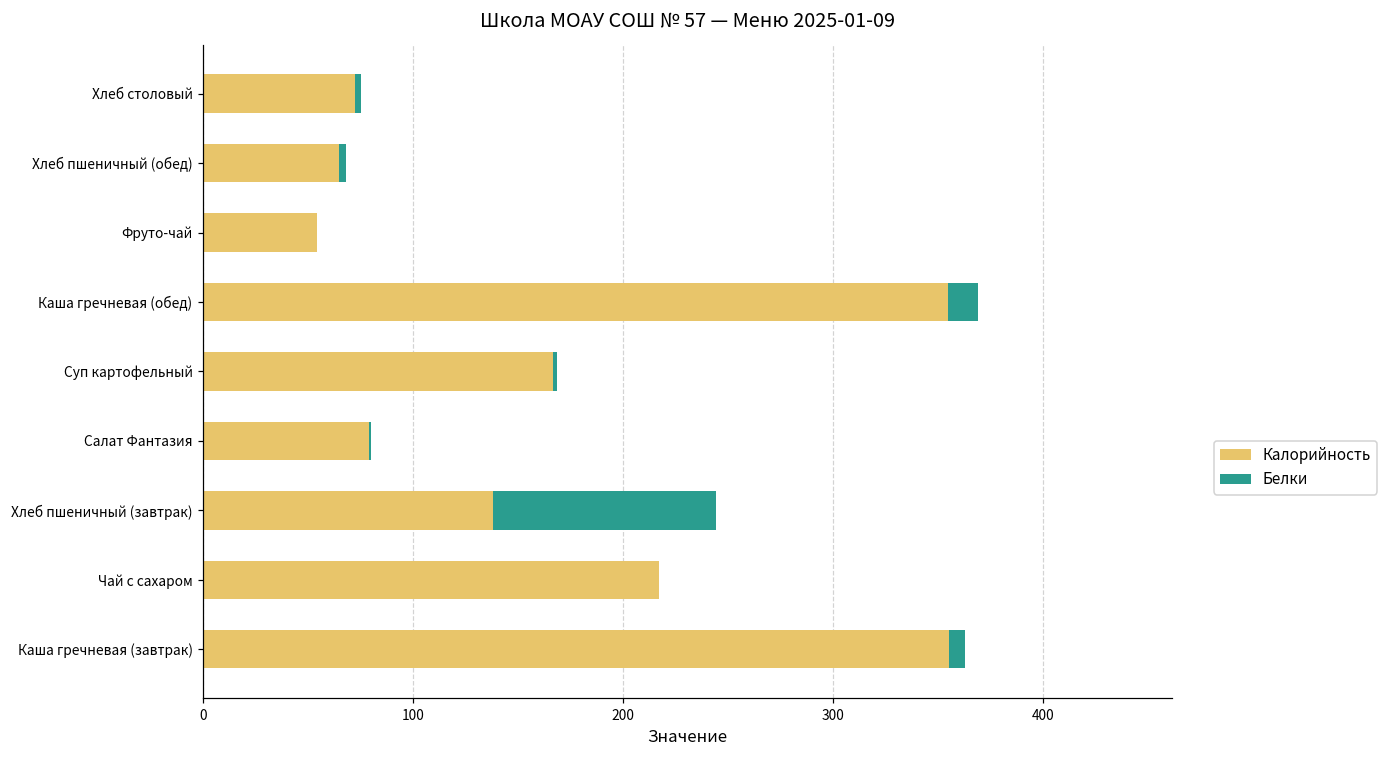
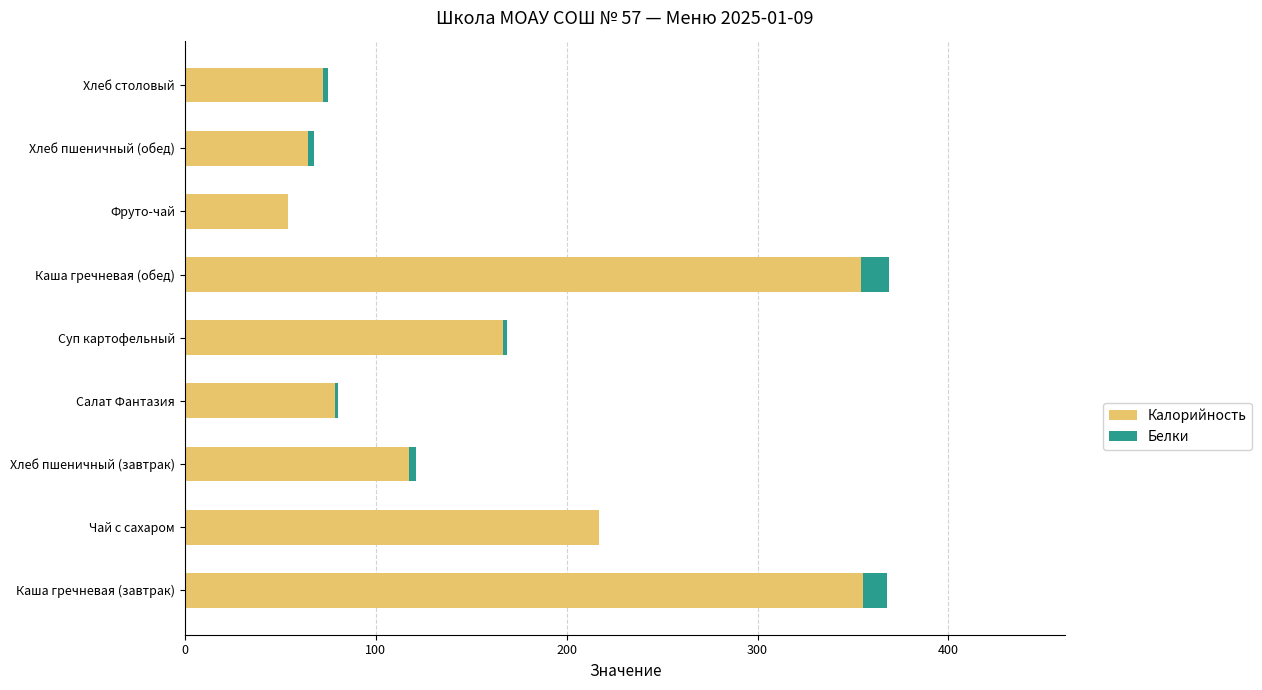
  {
    "Калорийность": {
      "Хлеб столовый": 72,
      "Хлеб пшеничный (обед)": 65,
      "Фруто-чай": 54,
      "Каша гречневая (обед)": 354,
      "Суп картофельный": 167,
      "Салат Фантазия": 79,
-     "Хлеб пшеничный (завтрак)": 138,
+     "Хлеб пшеничный (завтрак)": 118,
      "Чай с сахаром": 217,
      "Каша гречневая (завтрак)": 355
    },
    "Белки": {
      "Хлеб столовый": 3,
      "Хлеб пшеничный (обед)": 3,
      "Фруто-чай": 0,
      "Каша гречневая (обед)": 15,
      "Суп картофельный": 2,
-     "Хлеб пшеничный (завтрак)": 106,
-     "Каша гречневая (завтрак)": 8
+     "Хлеб пшеничный (завтрак)": 4,
+     "Каша гречневая (завтрак)": 13
    }
  }
